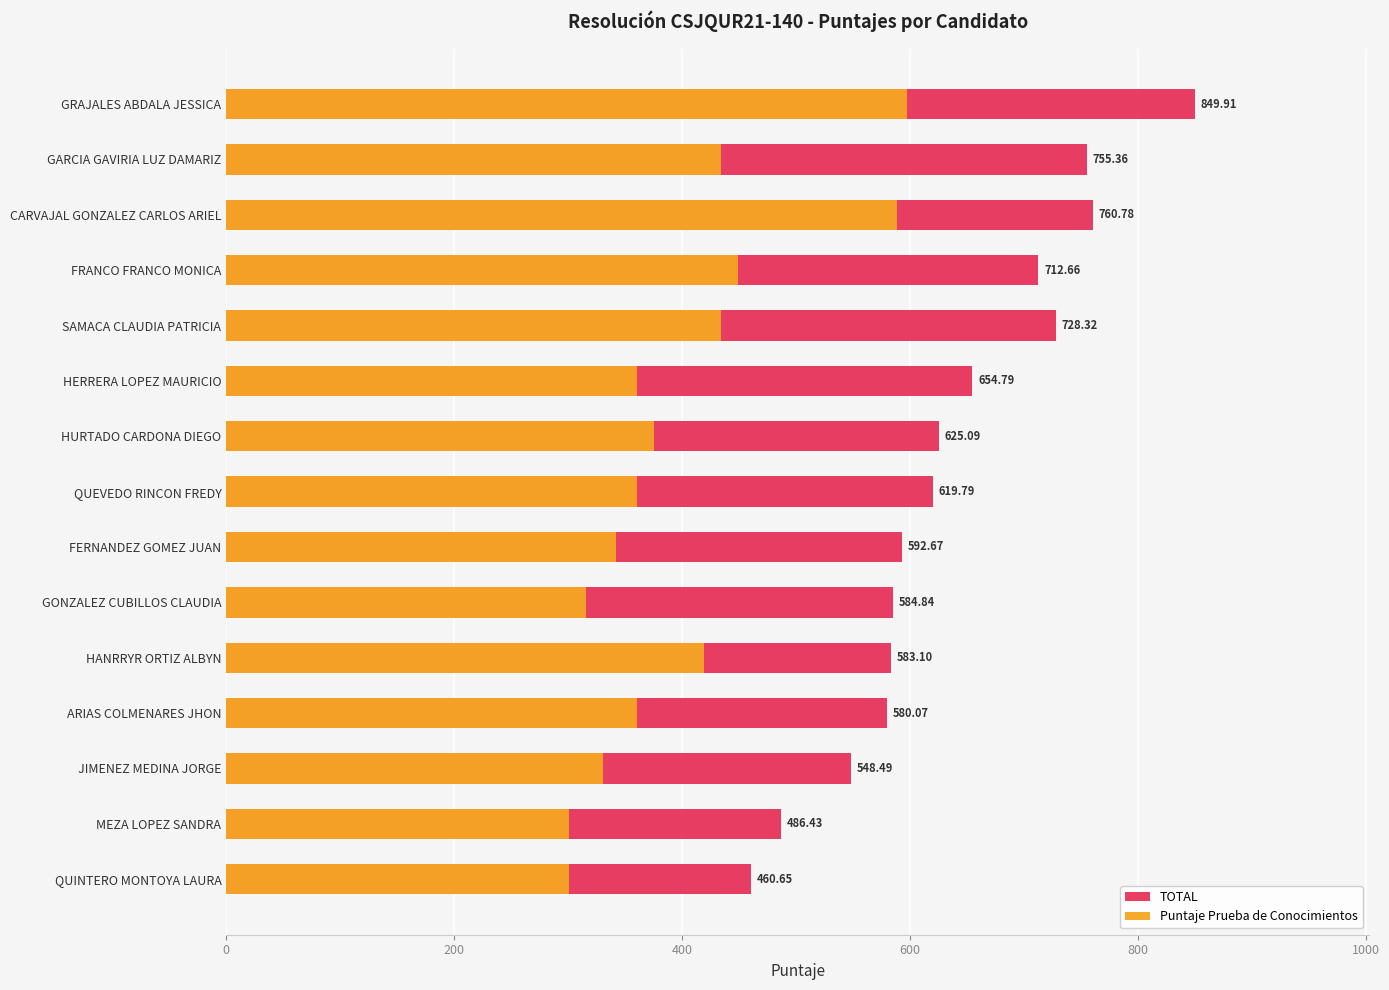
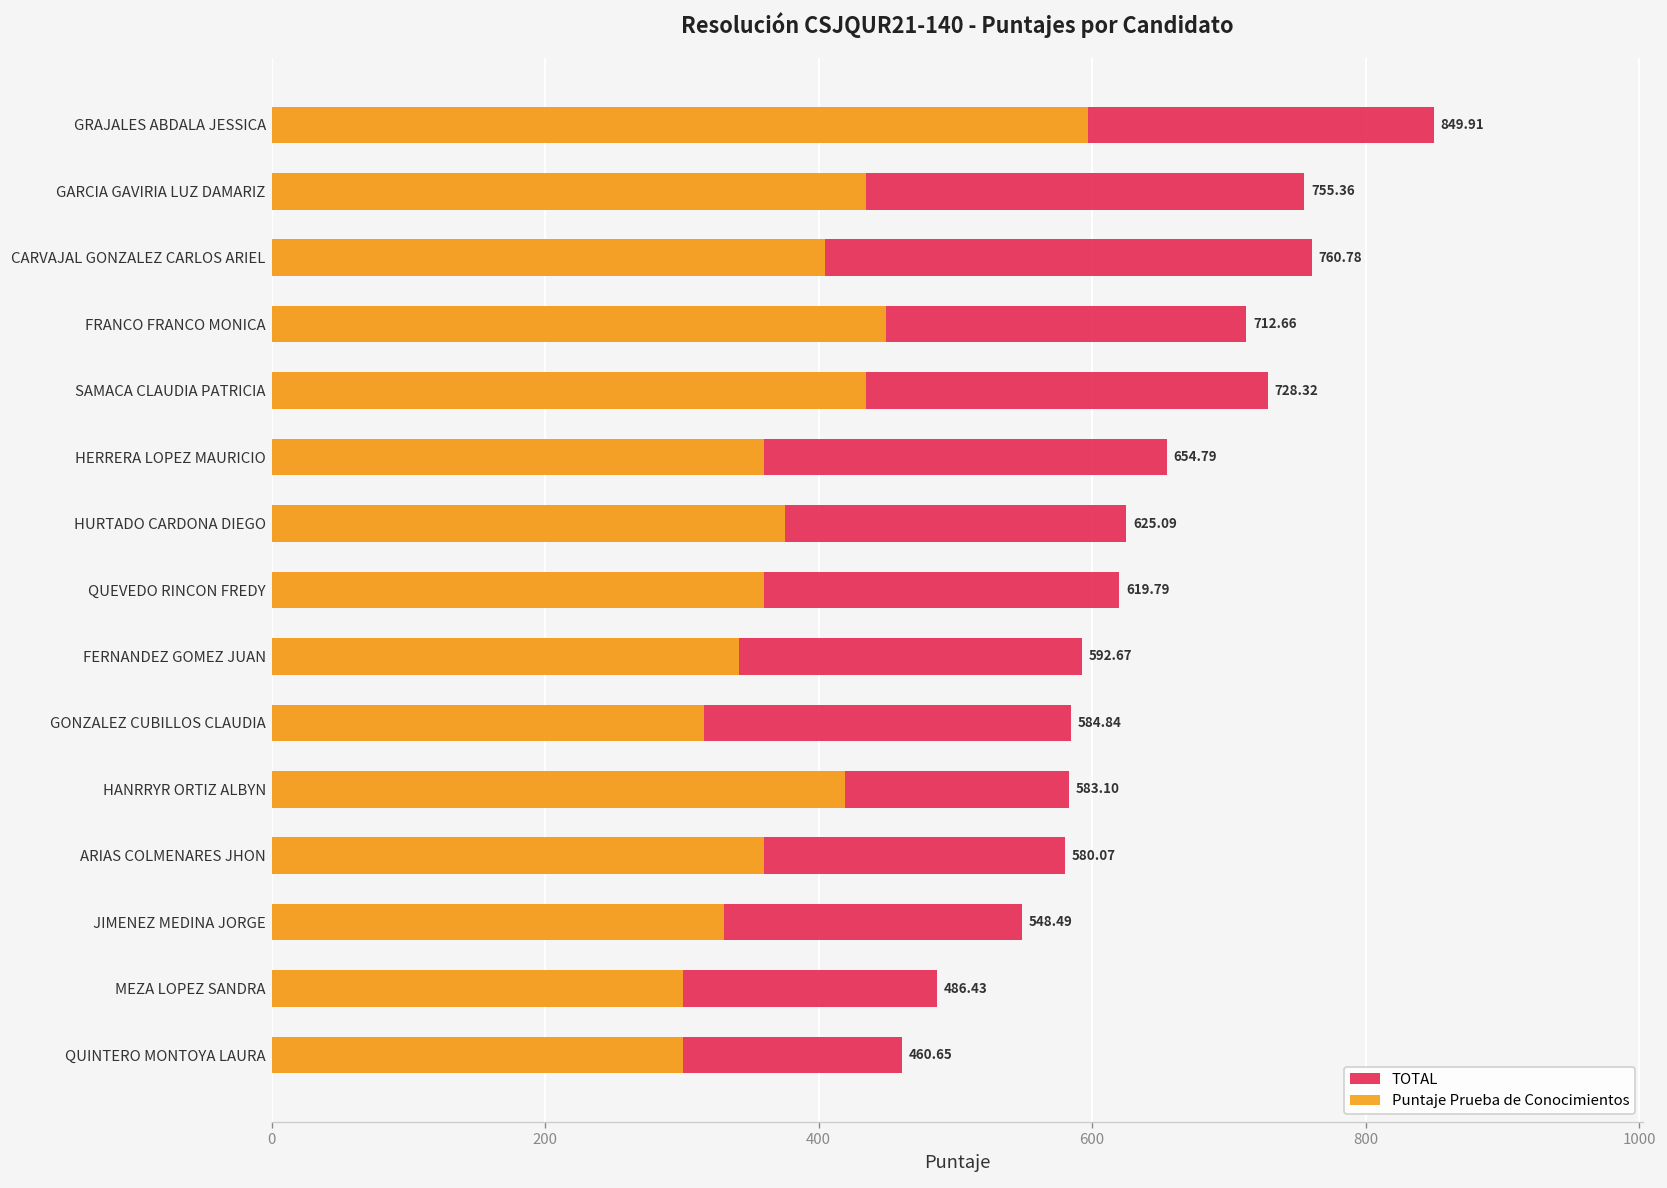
  {
    "TOTAL": {
      "GRAJALES ABDALA JESSICA": 849.91,
      "GARCIA GAVIRIA LUZ DAMARIZ": 755.36,
      "CARVAJAL GONZALEZ CARLOS ARIEL": 760.78,
      "FRANCO FRANCO MONICA": 712.66,
      "SAMACA CLAUDIA PATRICIA": 728.32,
      "HERRERA LOPEZ MAURICIO": 654.79,
      "HURTADO CARDONA DIEGO": 625.09,
      "QUEVEDO RINCON FREDY": 619.79,
      "FERNANDEZ GOMEZ JUAN": 592.67,
      "GONZALEZ CUBILLOS CLAUDIA": 584.84,
      "HANRRYR ORTIZ ALBYN": 583.10,
      "ARIAS COLMENARES JHON": 580.07,
      "JIMENEZ MEDINA JORGE": 548.49,
      "MEZA LOPEZ SANDRA": 486.43,
      "QUINTERO MONTOYA LAURA": 460.65
    },
    "Puntaje Prueba de Conocimientos": {
-     "CARVAJAL GONZALEZ CARLOS ARIEL": 588
+     "CARVAJAL GONZALEZ CARLOS ARIEL": 405
    }
  }
